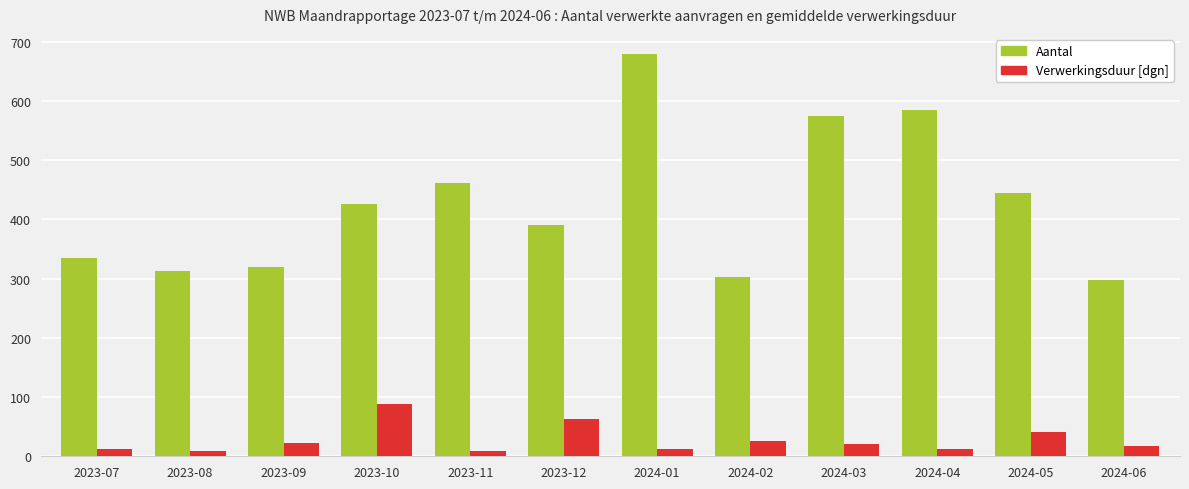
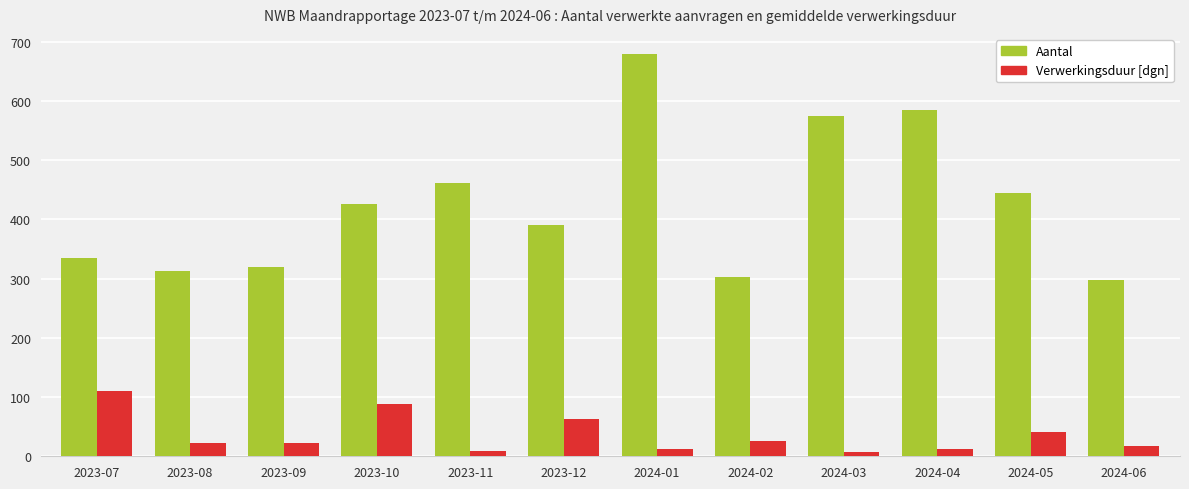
  {
    "Aantal": {
      "2023-07": 340,
      "2023-08": 310,
      "2023-09": 320,
      "2023-10": 430,
      "2023-11": 460,
      "2023-12": 390,
      "2024-01": 680,
      "2024-02": 300,
      "2024-03": 570,
      "2024-04": 590,
      "2024-05": 450,
      "2024-06": 300
    },
    "Verwerkingsduur [dgn]": {
-     "2023-07": 10,
-     "2023-08": 10,
+     "2023-07": 110,
+     "2023-08": 20,
      "2023-09": 20,
      "2023-10": 90,
      "2023-11": 10,
      "2023-12": 60,
      "2024-01": 10,
      "2024-02": 30,
-     "2024-03": 20,
+     "2024-03": 10,
      "2024-04": 10,
      "2024-05": 40,
      "2024-06": 20
    }
  }
